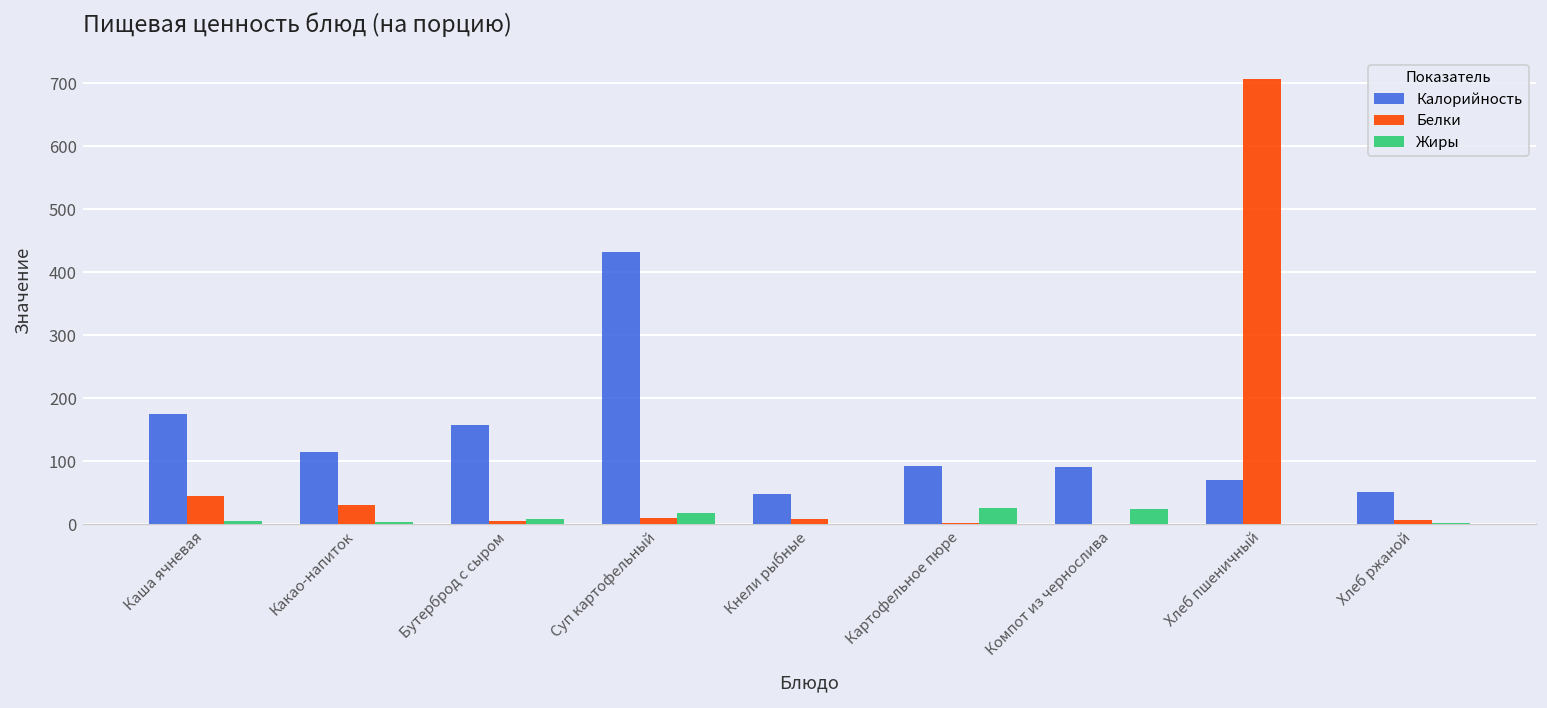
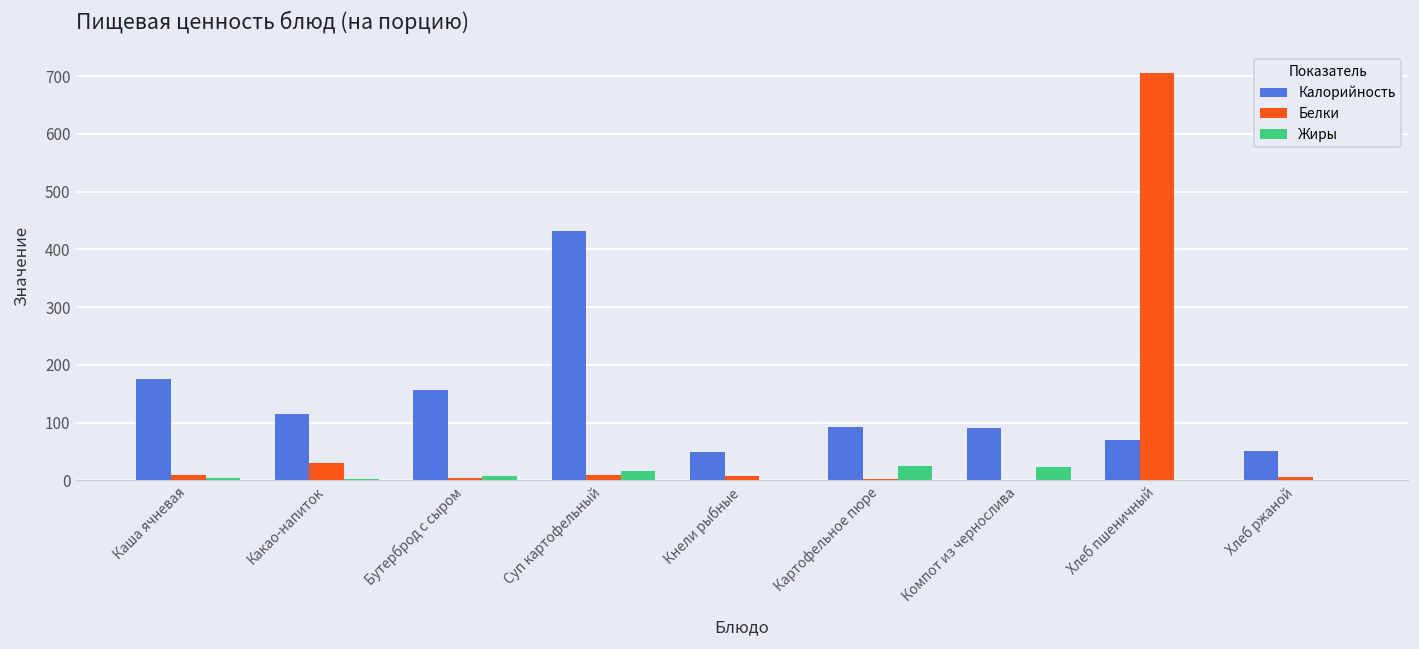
  {
    "Калорийность": {
      "Каша ячневая": 180,
      "Какао-напиток": 120,
      "Бутерброд с сыром": 160,
      "Суп картофельный": 430,
      "Кнели рыбные": 50,
      "Картофельное пюре": 90,
      "Компот из чернослива": 90,
      "Хлеб пшеничный": 70,
      "Хлеб ржаной": 50
    },
    "Белки": {
-     "Каша ячневая": 50,
+     "Каша ячневая": 10,
      "Какао-напиток": 30,
      "Суп картофельный": 10,
      "Кнели рыбные": 10,
      "Хлеб пшеничный": 710,
      "Хлеб ржаной": 10
    },
    "Жиры": {
      "Бутерброд с сыром": 10,
      "Суп картофельный": 20,
      "Картофельное пюре": 30,
      "Компот из чернослива": 20
    }
  }
